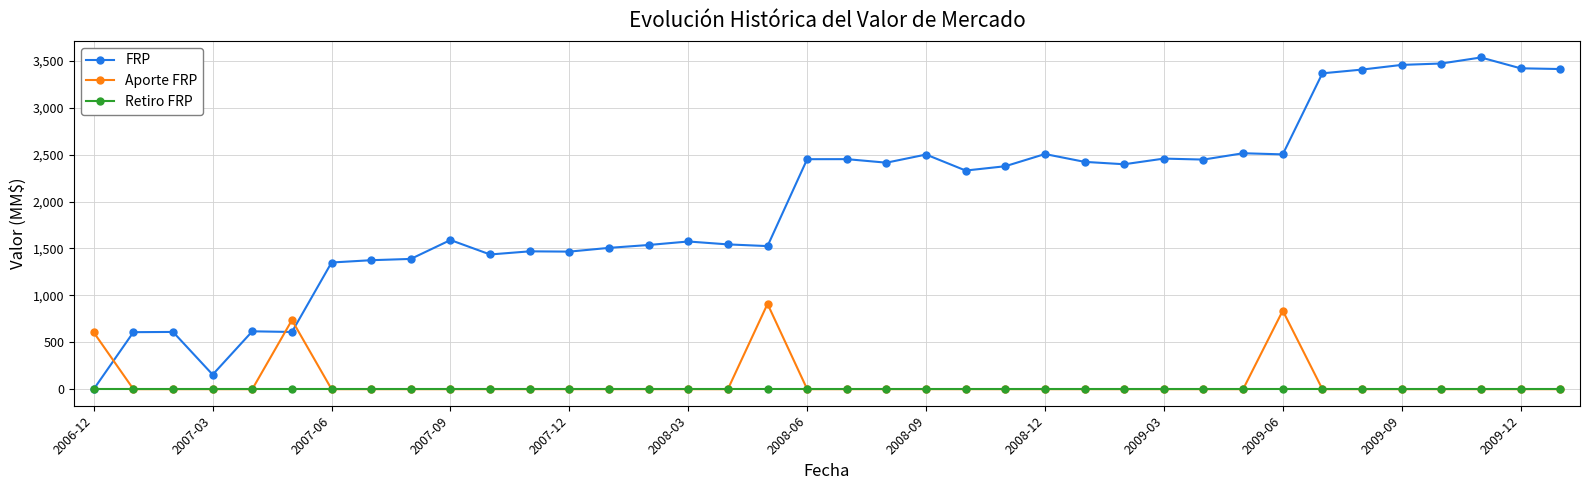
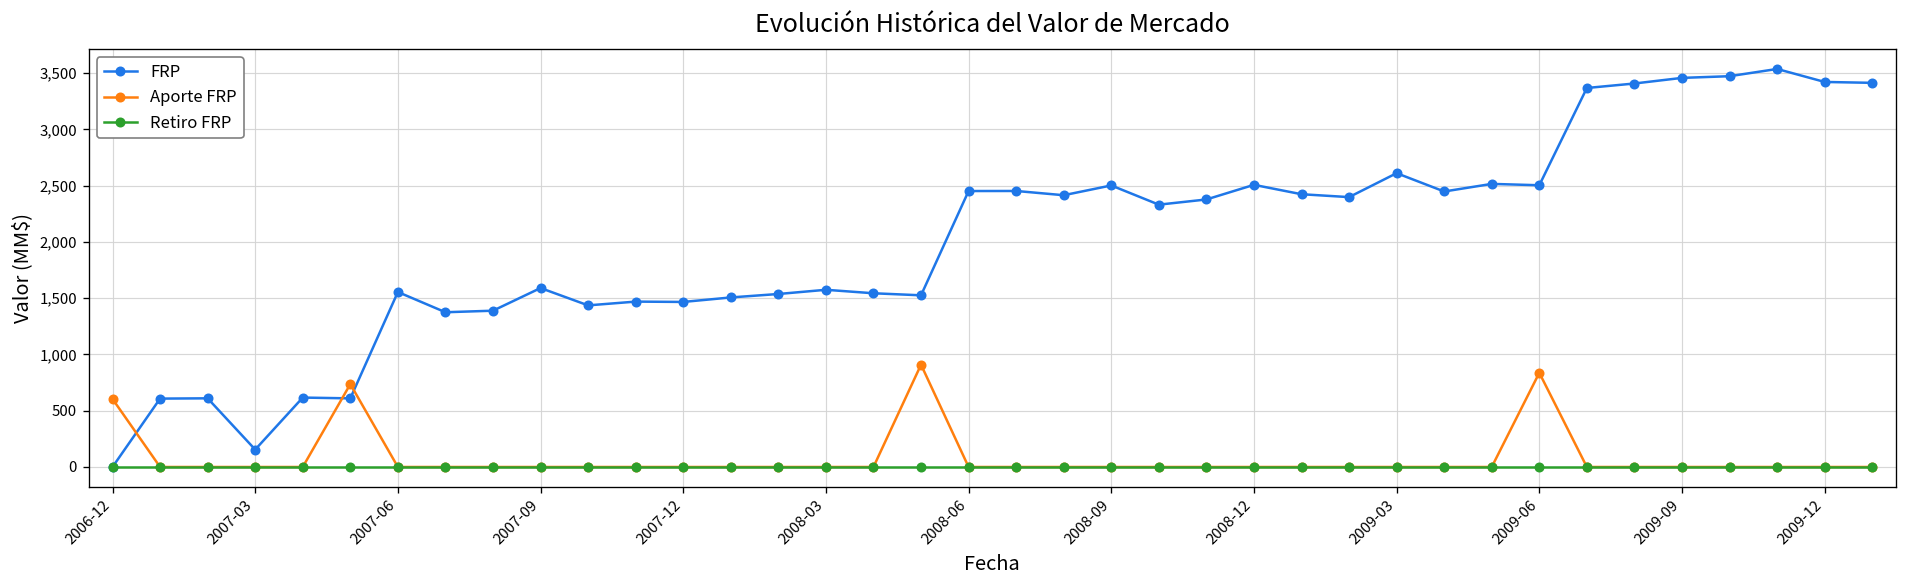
  {
    "FRP": {
      "2007-03": "200",
-     "2007-06": "1,400",
+     "2007-06": "1,600",
      "2007-09": "1,600",
      "2007-12": "1,500",
      "2008-03": "1,600",
      "2008-06": "2,500",
      "2008-09": "2,500",
      "2008-12": "2,500",
-     "2009-03": "2,500",
+     "2009-03": "2,600",
      "2009-06": "2,500",
      "2009-09": "3,500",
      "2009-12": "3,400"
    },
    "Aporte FRP": {
      "2006-12": "600",
      "2009-06": "800"
    },
    "Retiro FRP": {
      "2009-06": "0"
    }
  }
